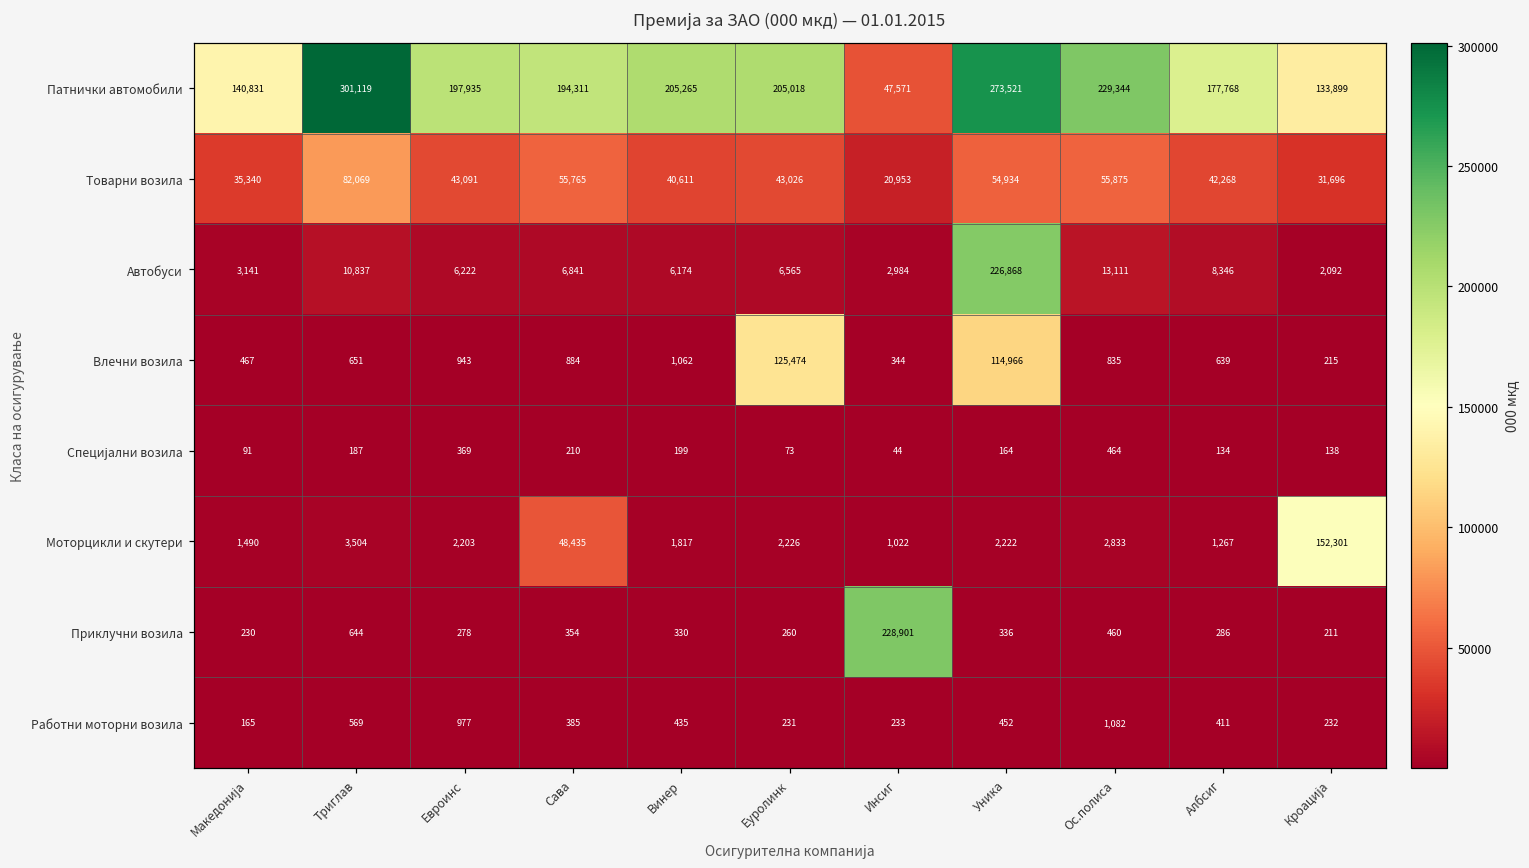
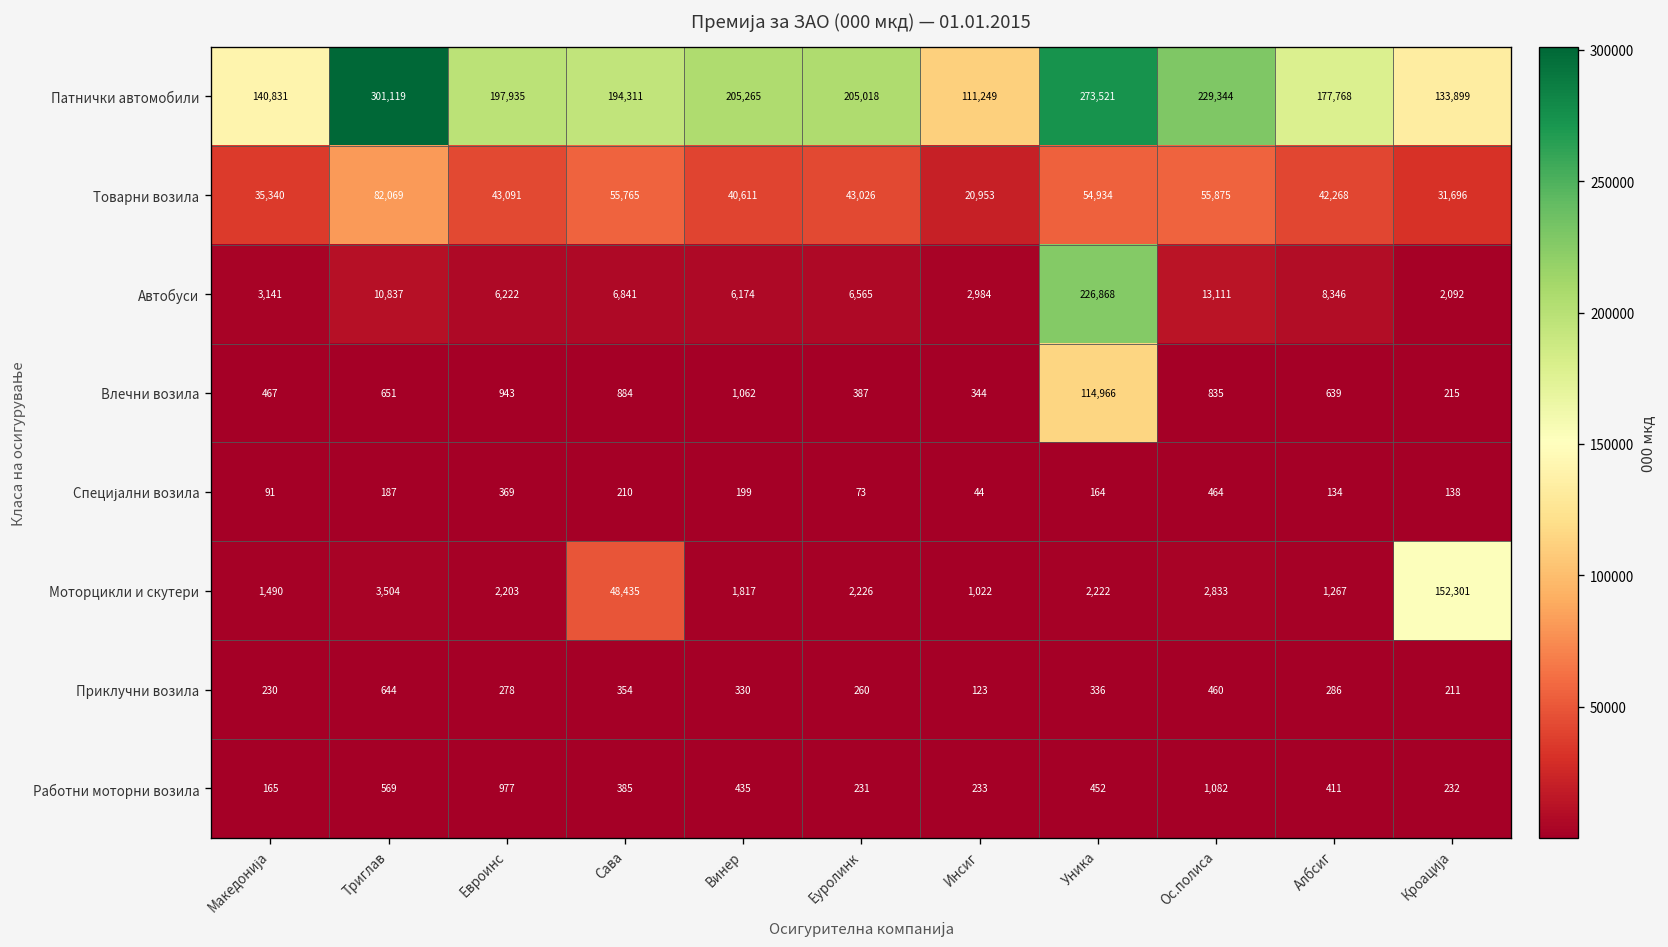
  {
    "Патнички автомобили": {
      "Македонија": "140,831",
      "Триглав": "301,119",
      "Евроинс": "197,935",
      "Сава": "194,311",
      "Винер": "205,265",
      "Еуролинк": "205,018",
-     "Инсиг": "47,571",
+     "Инсиг": "111,249",
      "Уника": "273,521",
      "Ос.полиса": "229,344",
      "Албсиг": "177,768",
      "Кроација": "133,899"
    },
    "Товарни возила": {
      "Македонија": "35,340",
      "Триглав": "82,069",
      "Евроинс": "43,091",
      "Сава": "55,765",
      "Винер": "40,611",
      "Еуролинк": "43,026",
      "Инсиг": "20,953",
      "Уника": "54,934",
      "Ос.полиса": "55,875",
      "Албсиг": "42,268",
      "Кроација": "31,696"
    },
    "Автобуси": {
      "Македонија": "3,141",
      "Триглав": "10,837",
      "Евроинс": "6,222",
      "Сава": "6,841",
      "Винер": "6,174",
      "Еуролинк": "6,565",
      "Инсиг": "2,984",
      "Уника": "226,868",
      "Ос.полиса": "13,111",
      "Албсиг": "8,346",
      "Кроација": "2,092"
    },
    "Влечни возила": {
      "Македонија": "467",
      "Триглав": "651",
      "Евроинс": "943",
      "Сава": "884",
      "Винер": "1,062",
-     "Еуролинк": "125,474",
+     "Еуролинк": "387",
      "Инсиг": "344",
      "Уника": "114,966",
      "Ос.полиса": "835",
      "Албсиг": "639",
      "Кроација": "215"
    },
    "Специјални возила": {
      "Македонија": "91",
      "Триглав": "187",
      "Евроинс": "369",
      "Сава": "210",
      "Винер": "199",
      "Еуролинк": "73",
      "Инсиг": "44",
      "Уника": "164",
      "Ос.полиса": "464",
      "Албсиг": "134",
      "Кроација": "138"
    },
    "Моторцикли и скутери": {
      "Македонија": "1,490",
      "Триглав": "3,504",
      "Евроинс": "2,203",
      "Сава": "48,435",
      "Винер": "1,817",
      "Еуролинк": "2,226",
      "Инсиг": "1,022",
      "Уника": "2,222",
      "Ос.полиса": "2,833",
      "Албсиг": "1,267",
      "Кроација": "152,301"
    },
    "Приклучни возила": {
      "Македонија": "230",
      "Триглав": "644",
      "Евроинс": "278",
      "Сава": "354",
      "Винер": "330",
      "Еуролинк": "260",
-     "Инсиг": "228,901",
+     "Инсиг": "123",
      "Уника": "336",
      "Ос.полиса": "460",
      "Албсиг": "286",
      "Кроација": "211"
    },
    "Работни моторни возила": {
      "Македонија": "165",
      "Триглав": "569",
      "Евроинс": "977",
      "Сава": "385",
      "Винер": "435",
      "Еуролинк": "231",
      "Инсиг": "233",
      "Уника": "452",
      "Ос.полиса": "1,082",
      "Албсиг": "411",
      "Кроација": "232"
    }
  }
